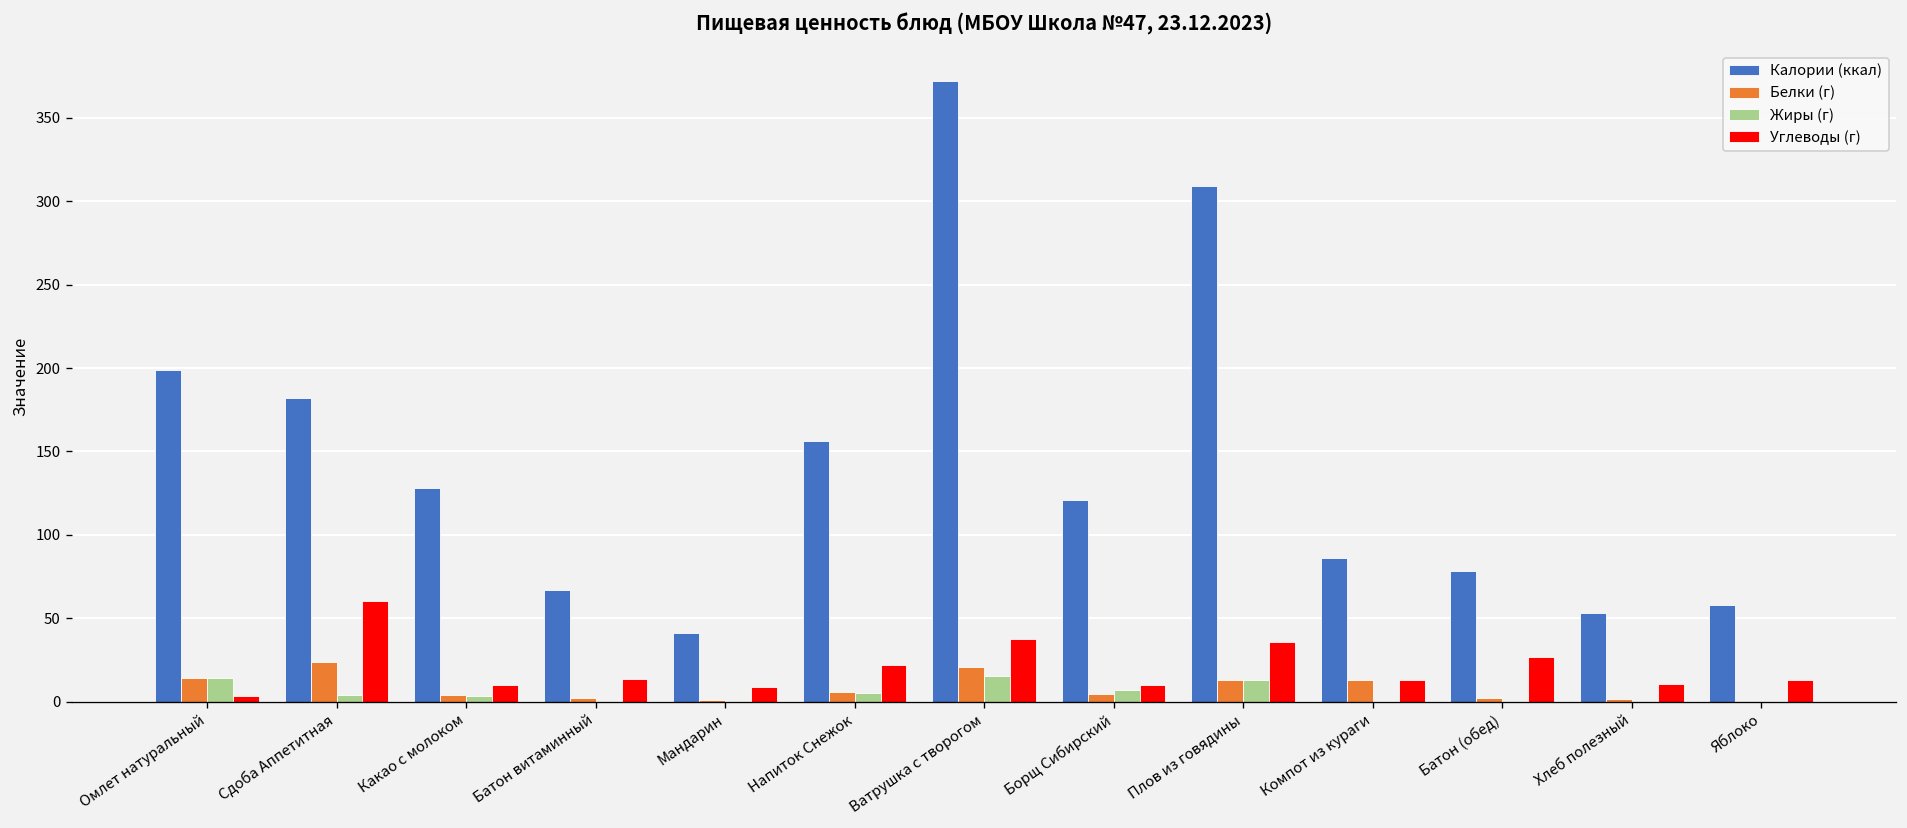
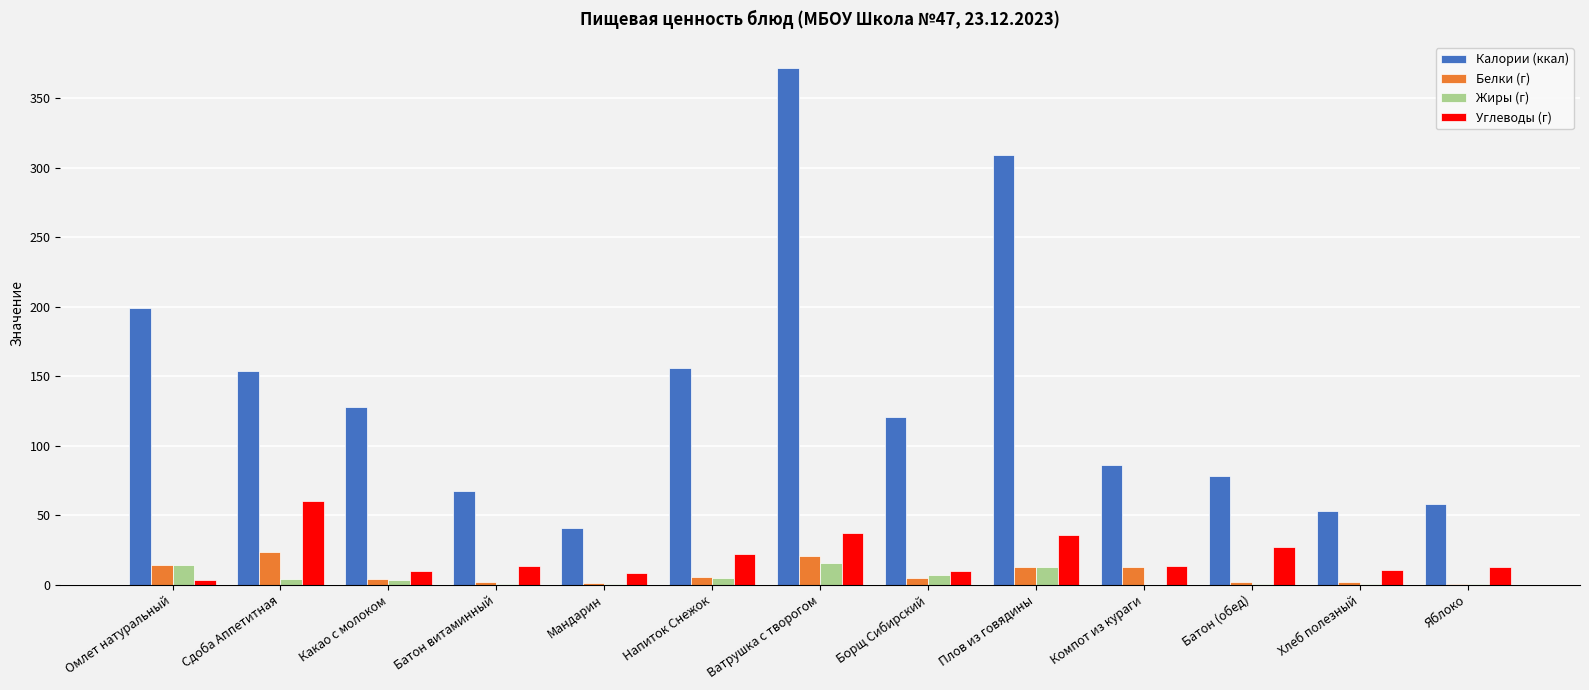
  {
    "Калории (ккал)": {
      "Омлет натуральный": 199,
-     "Сдоба Аппетитная": 182,
+     "Сдоба Аппетитная": 154,
      "Какао с молоком": 128,
      "Батон витаминный": 67,
      "Мандарин": 41,
      "Напиток Снежок": 156,
      "Ватрушка с творогом": 372,
      "Борщ Сибирский": 121,
      "Плов из говядины": 309,
      "Компот из кураги": 86,
      "Батон (обед)": 78,
      "Хлеб полезный": 53,
      "Яблоко": 58
    },
    "Белки (г)": {
      "Омлет натуральный": 14,
      "Сдоба Аппетитная": 24,
      "Какао с молоком": 4,
      "Батон витаминный": 2,
      "Напиток Снежок": 6,
      "Ватрушка с творогом": 21,
      "Борщ Сибирский": 5,
      "Плов из говядины": 13,
      "Компот из кураги": 13,
      "Батон (обед)": 2,
      "Хлеб полезный": 2
    },
    "Жиры (г)": {
      "Омлет натуральный": 14,
      "Сдоба Аппетитная": 4,
      "Какао с молоком": 3,
      "Напиток Снежок": 5,
      "Ватрушка с творогом": 15,
      "Борщ Сибирский": 7,
      "Плов из говядины": 13,
      "Компот из кураги": 0
    },
    "Углеводы (г)": {
      "Омлет натуральный": 3,
      "Сдоба Аппетитная": 60,
      "Какао с молоком": 10,
      "Батон витаминный": 14,
      "Мандарин": 9,
      "Напиток Снежок": 22,
      "Ватрушка с творогом": 38,
      "Борщ Сибирский": 10,
      "Плов из говядины": 36,
      "Компот из кураги": 13,
      "Батон (обед)": 27,
      "Хлеб полезный": 11,
      "Яблоко": 13
    }
  }
